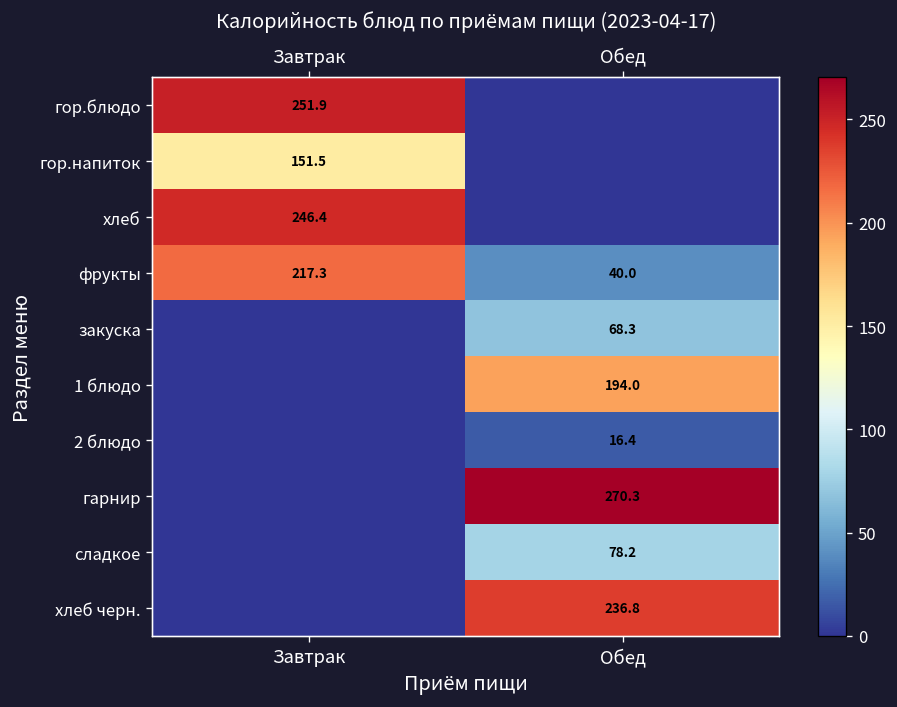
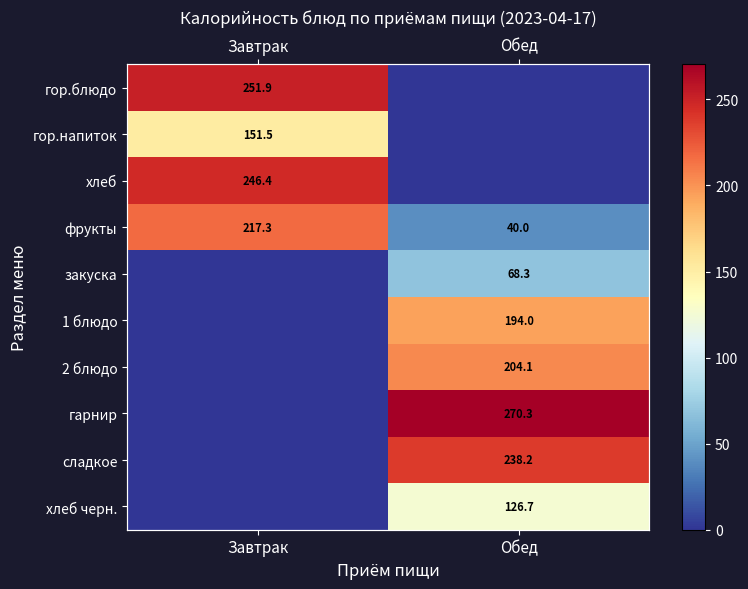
  {
    "гор.блюдо": {
      "Завтрак": 251.9
    },
    "гор.напиток": {
      "Завтрак": 151.5
    },
    "хлеб": {
      "Завтрак": 246.4
    },
    "фрукты": {
      "Завтрак": 217.3,
      "Обед": 40.0
    },
    "закуска": {
      "Обед": 68.3
    },
    "1 блюдо": {
      "Обед": 194.0
    },
    "2 блюдо": {
-     "Обед": 16.4
+     "Обед": 204.1
    },
    "гарнир": {
      "Обед": 270.3
    },
    "сладкое": {
-     "Обед": 78.2
+     "Обед": 238.2
    },
    "хлеб черн.": {
-     "Обед": 236.8
+     "Обед": 126.7
    }
  }
